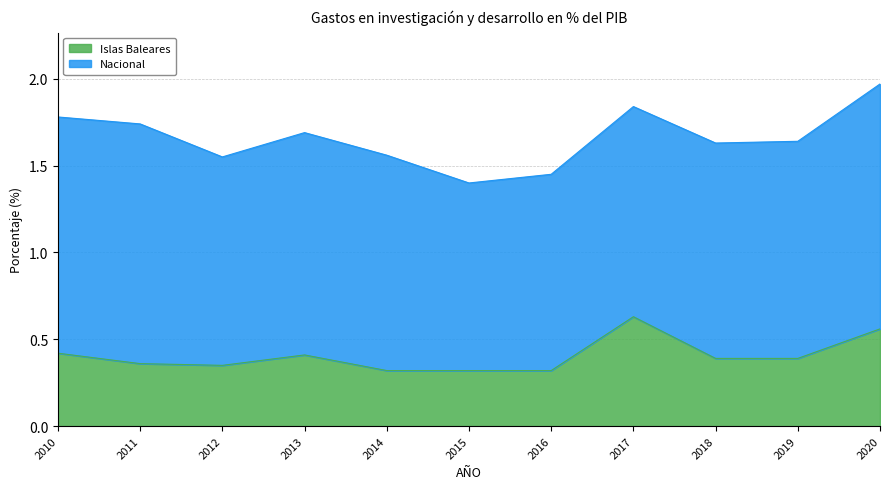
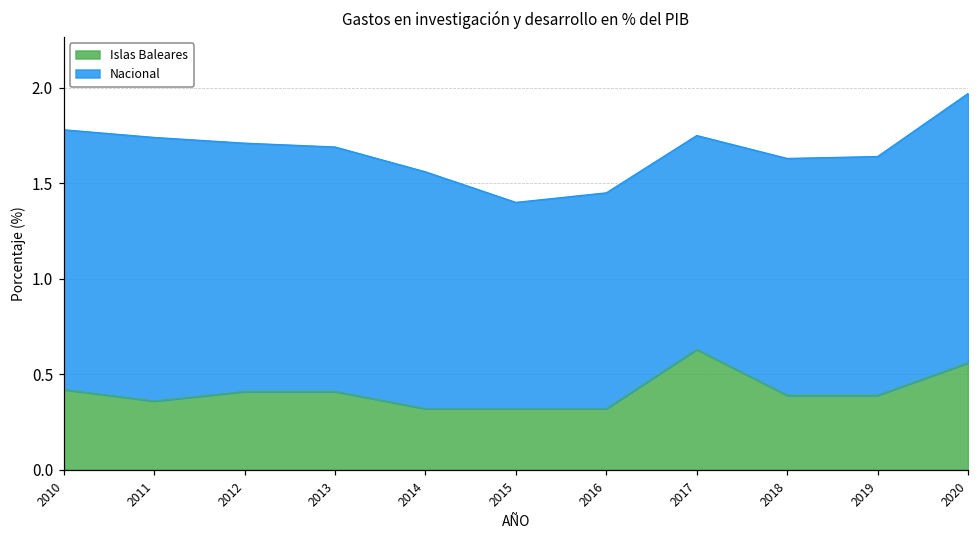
  {
    "Islas Baleares": {
      "2010": 0.42,
      "2011": 0.36,
-     "2012": 0.35,
+     "2012": 0.41,
      "2013": 0.41,
      "2014": 0.32,
      "2015": 0.32,
      "2016": 0.32,
      "2017": 0.63,
      "2018": 0.39,
      "2019": 0.39,
      "2020": 0.56
    },
    "Nacional": {
      "2010": 1.36,
      "2011": 1.38,
-     "2012": 1.2,
+     "2012": 1.3,
      "2013": 1.28,
      "2014": 1.24,
      "2015": 1.08,
      "2016": 1.13,
-     "2017": 1.21,
+     "2017": 1.12,
      "2018": 1.24,
      "2019": 1.25,
      "2020": 1.41
    }
  }
